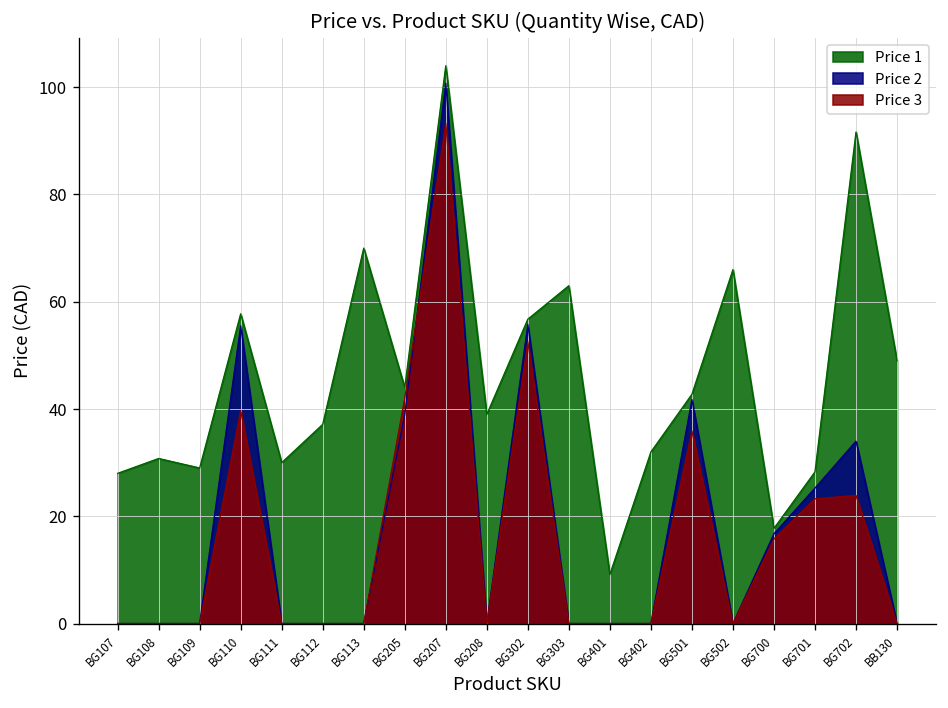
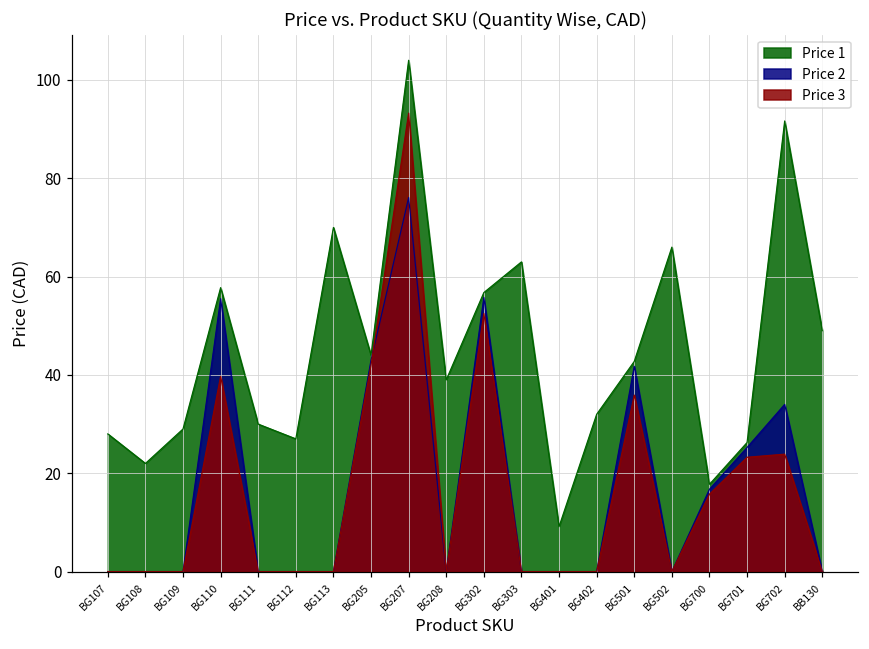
  {
    "Price 1": {
      "BG107": 28,
-     "BG108": 31,
+     "BG108": 22,
      "BG109": 29,
      "BG110": 58,
      "BG111": 30,
-     "BG112": 37,
+     "BG112": 27,
      "BG113": 70,
      "BG205": 44,
      "BG207": 104,
      "BG208": 39,
      "BG302": 57,
      "BG303": 63,
      "BG401": 9,
      "BG402": 32,
      "BG501": 43,
      "BG502": 66,
      "BG700": 18,
-     "BG701": 28,
+     "BG701": 26,
      "BG702": 92,
      "BB130": 49
    },
    "Price 2": {
      "BG110": 56,
-     "BG205": 39,
-     "BG207": 101,
+     "BG205": 43,
+     "BG207": 76,
      "BG302": 56,
      "BG501": 42,
      "BG700": 17,
      "BG701": 25,
      "BG702": 34
    },
    "Price 3": {
      "BG110": 40,
      "BG205": 42,
      "BG207": 93,
      "BG302": 53,
      "BG501": 36,
      "BG700": 16,
      "BG701": 23,
      "BG702": 24
    }
  }
